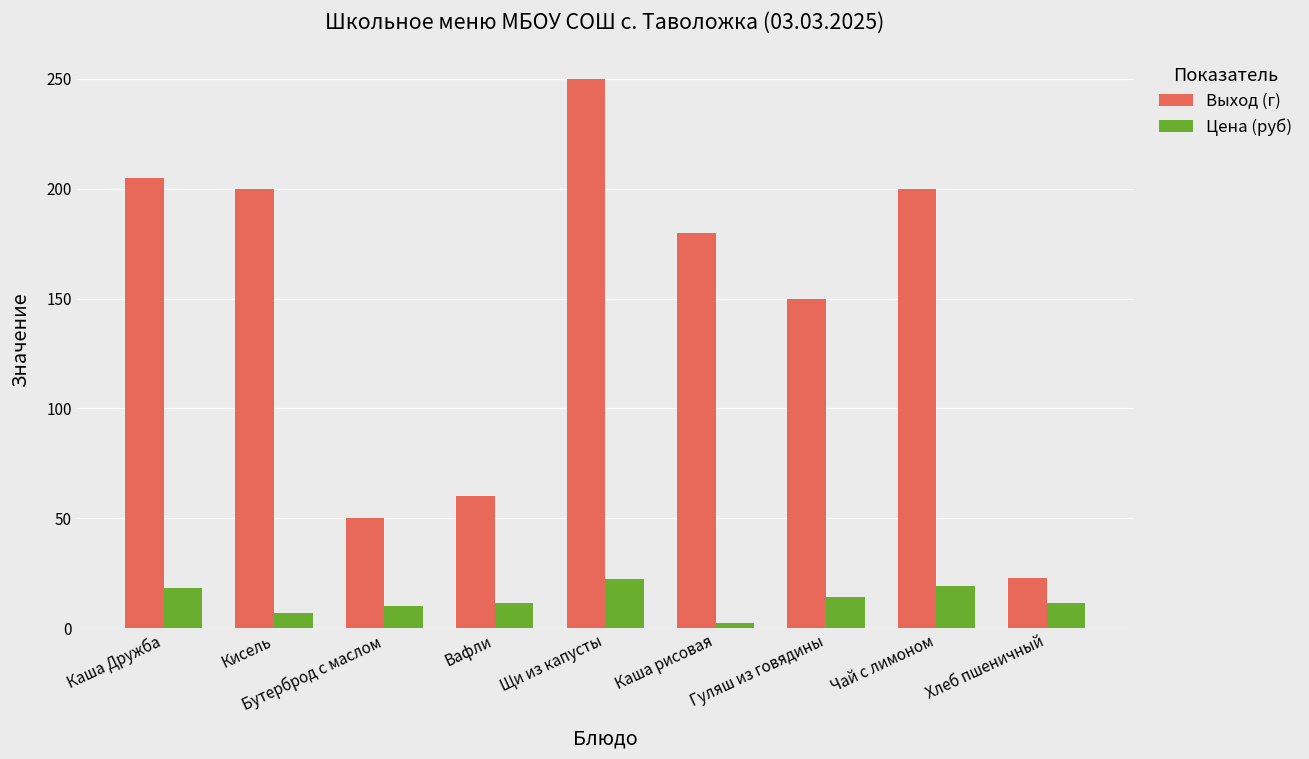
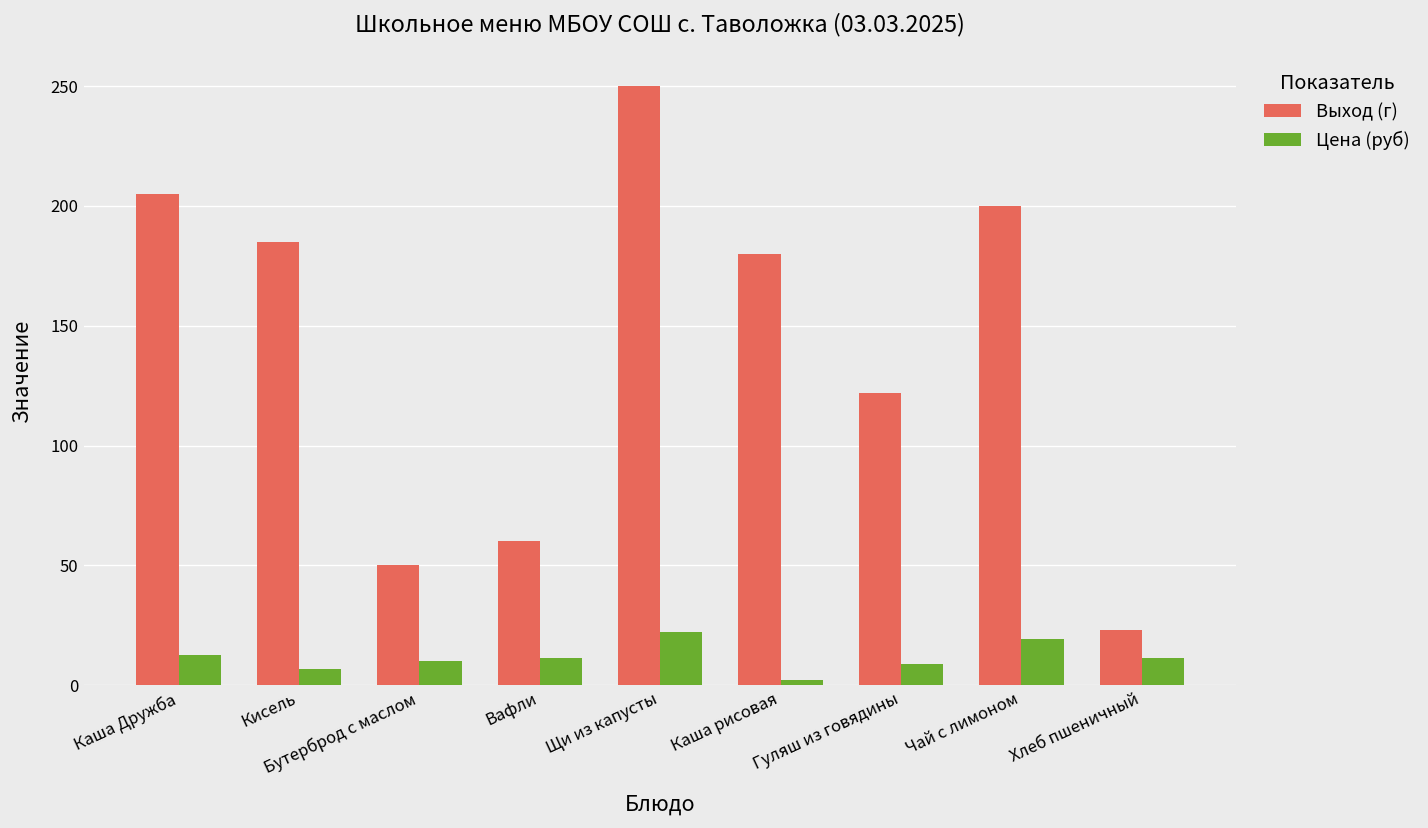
  {
    "Выход (г)": {
      "Каша Дружба": 205,
-     "Кисель": 200,
+     "Кисель": 185,
      "Бутерброд с маслом": 50,
      "Вафли": 60,
      "Щи из капусты": 250,
      "Каша рисовая": 180,
-     "Гуляш из говядины": 150,
+     "Гуляш из говядины": 122,
      "Чай с лимоном": 200,
      "Хлеб пшеничный": 23
    },
    "Цена (руб)": {
-     "Каша Дружба": 18,
+     "Каша Дружба": 13,
      "Кисель": 7,
      "Бутерброд с маслом": 10,
      "Вафли": 11,
      "Щи из капусты": 22,
      "Каша рисовая": 2,
-     "Гуляш из говядины": 14,
+     "Гуляш из говядины": 9,
      "Чай с лимоном": 19,
      "Хлеб пшеничный": 11
    }
  }
